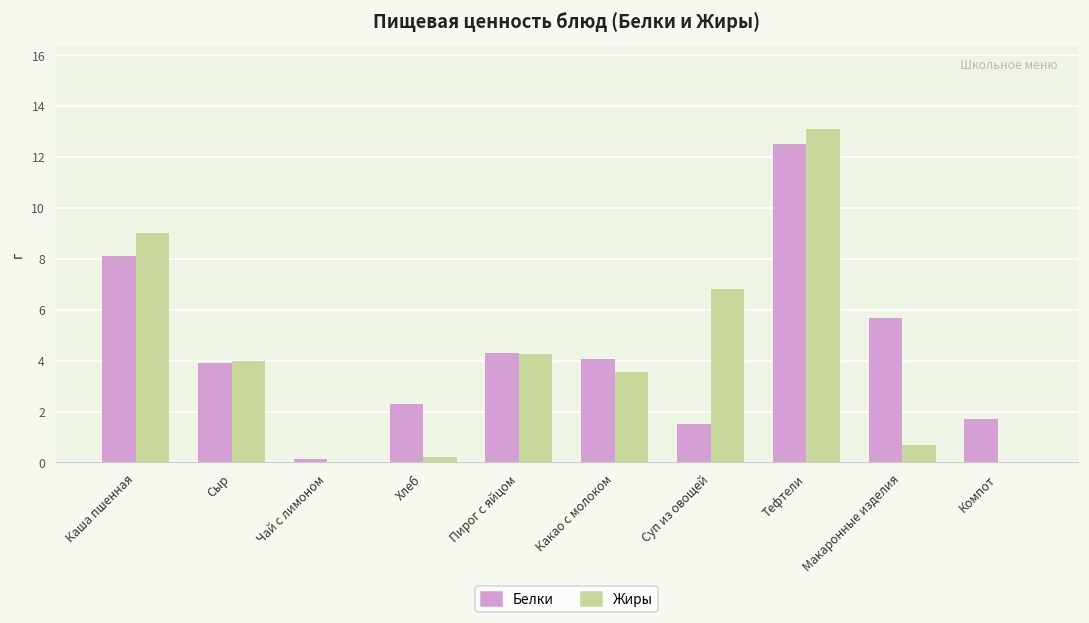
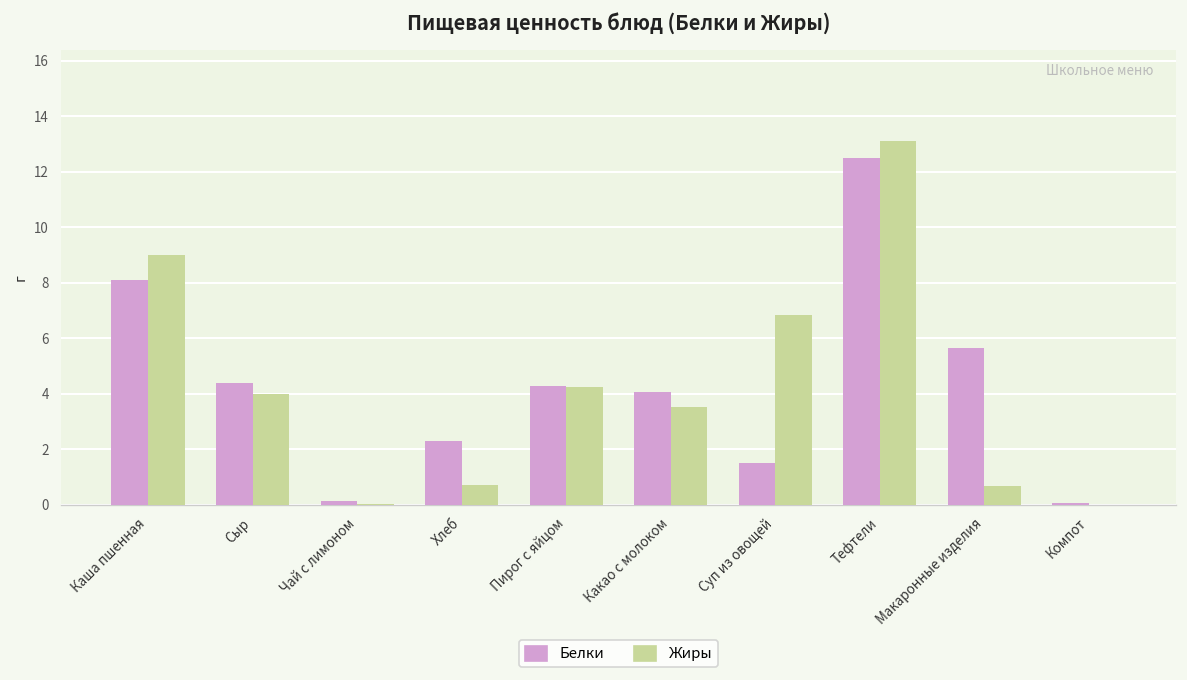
  {
    "Белки": {
      "Каша пшенная": 8.1,
-     "Сыр": 3.9,
+     "Сыр": 4.4,
      "Чай с лимоном": 0.1,
      "Хлеб": 2.3,
      "Пирог с яйцом": 4.3,
      "Какао с молоком": 4.1,
      "Суп из овощей": 1.5,
      "Тефтели": 12.5,
      "Макаронные изделия": 5.7,
-     "Компот": 1.7
+     "Компот": 0.1
    },
    "Жиры": {
      "Каша пшенная": 9.0,
      "Сыр": 4.0,
-     "Хлеб": 0.2,
+     "Хлеб": 0.7,
      "Пирог с яйцом": 4.3,
      "Какао с молоком": 3.5,
      "Суп из овощей": 6.8,
      "Тефтели": 13.1,
      "Макаронные изделия": 0.7,
      "Компот": 0.0
    }
  }
